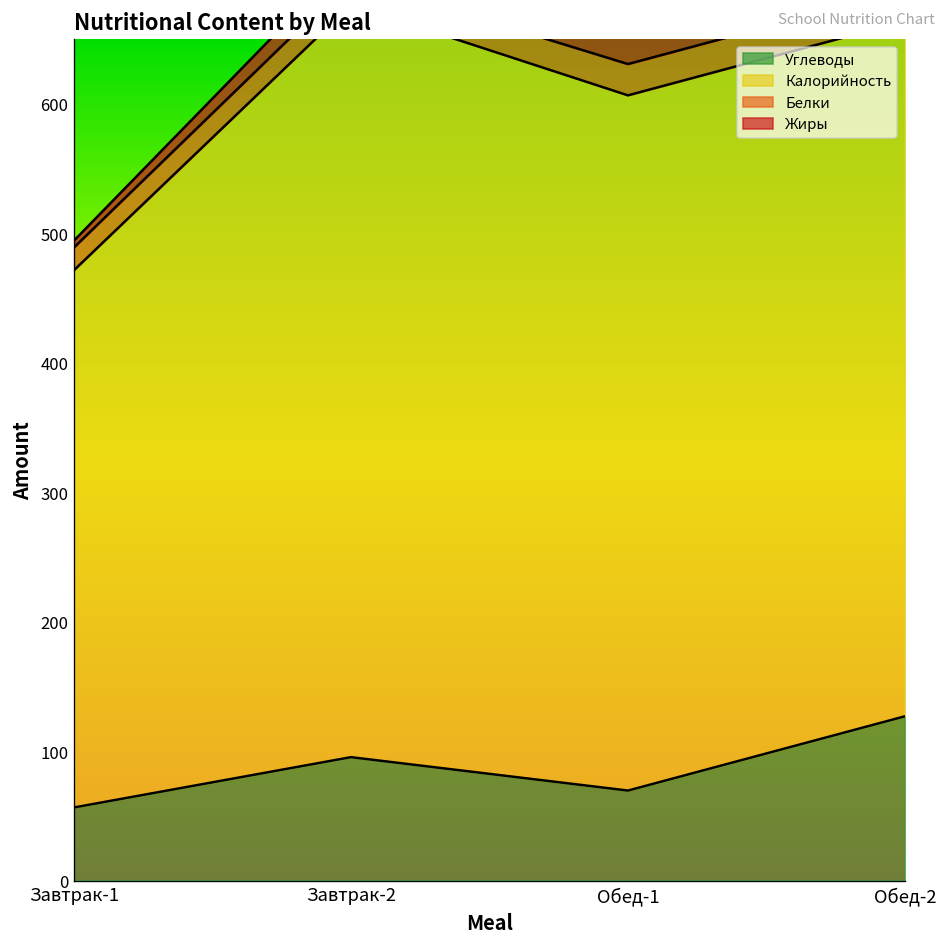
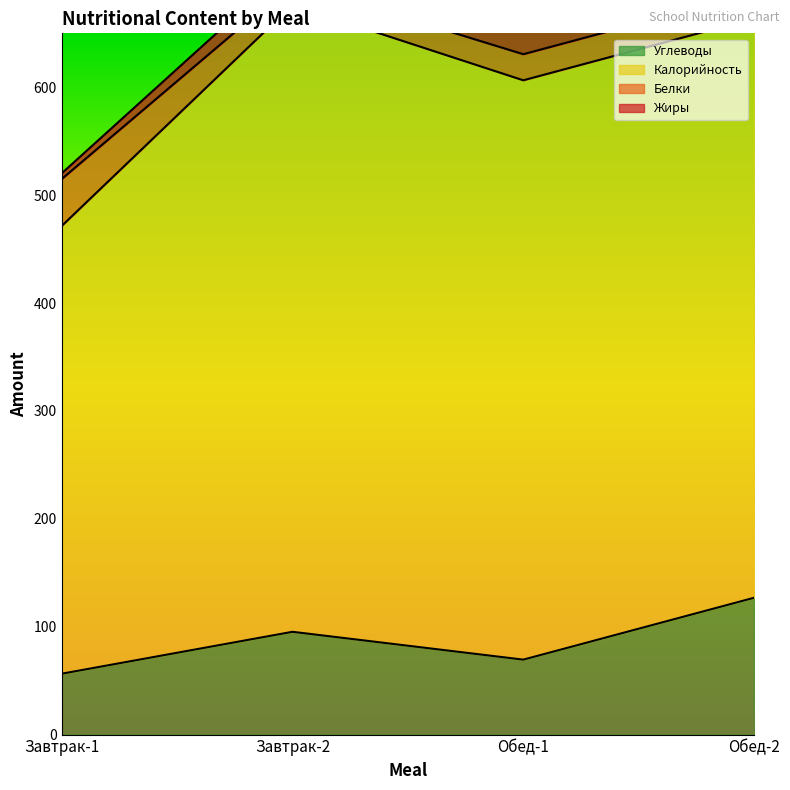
  {
    "Углеводы": {
      "Завтрак-1": 56,
      "Завтрак-2": 95,
      "Обед-1": 69,
      "Обед-2": 127
    },
    "Калорийность": {
      "Завтрак-1": 415,
      "Обед-1": 537
    },
    "Белки": {
-     "Завтрак-1": 18,
+     "Завтрак-1": 44,
      "Обед-1": 24
    },
    "Жиры": {
      "Завтрак-1": 5
    }
  }
